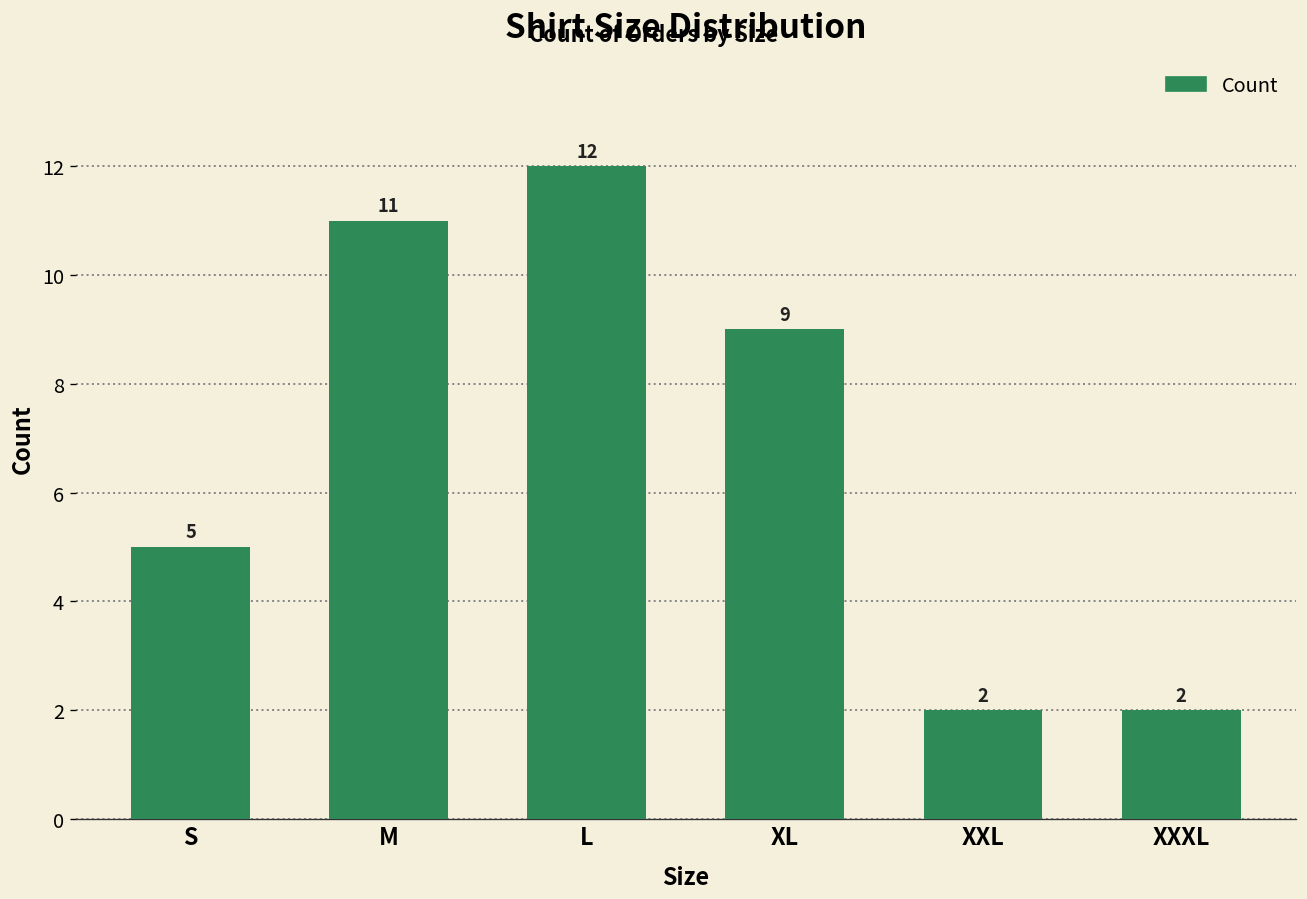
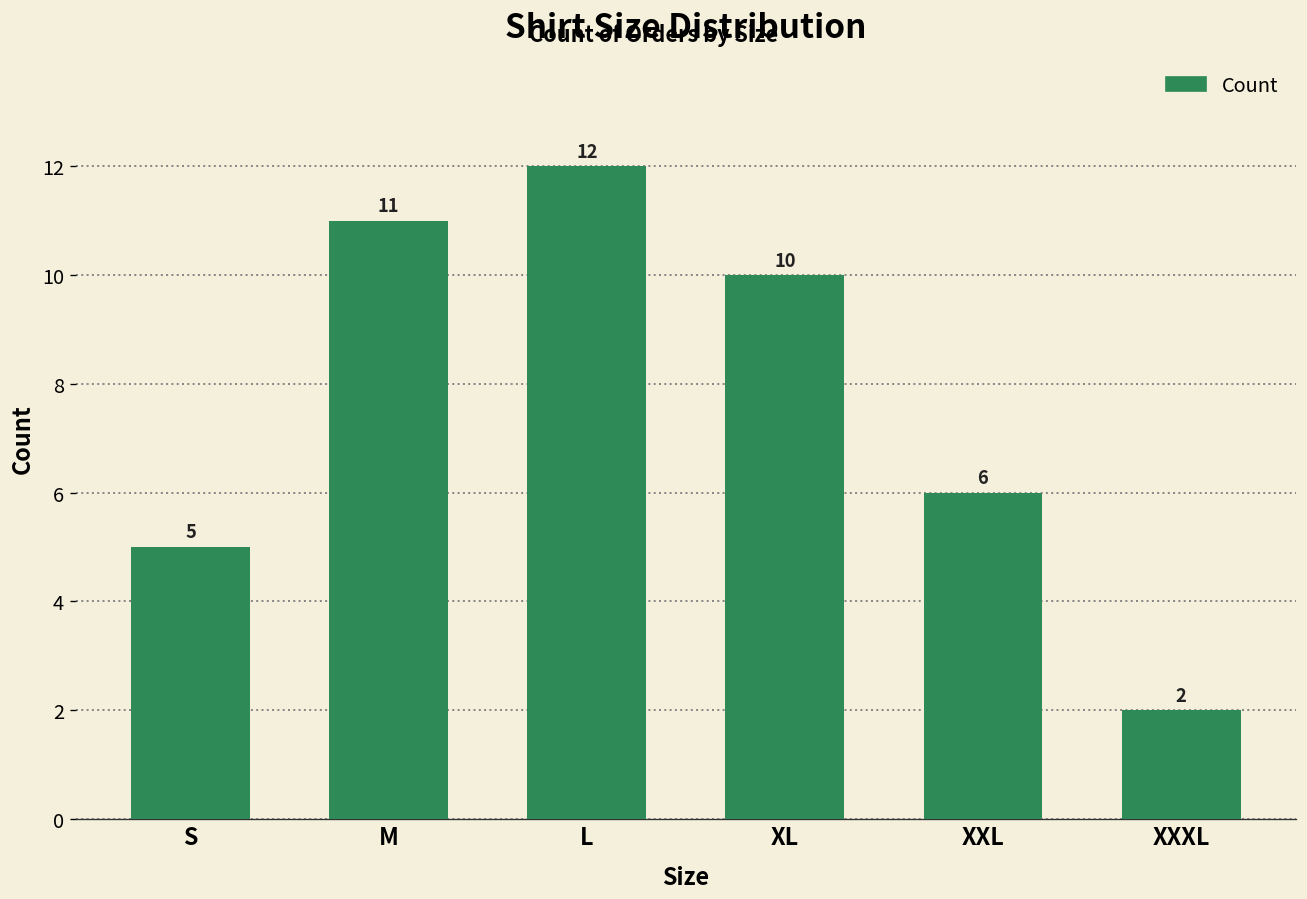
  {
    "S": 5,
    "M": 11,
    "L": 12,
-   "XL": 9,
-   "XXL": 2,
+   "XL": 10,
+   "XXL": 6,
    "XXXL": 2
  }
